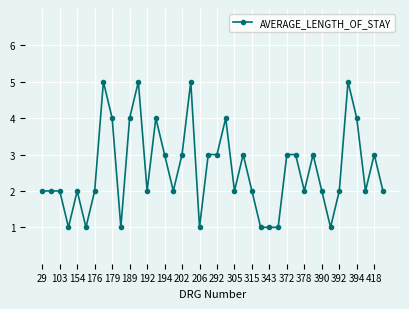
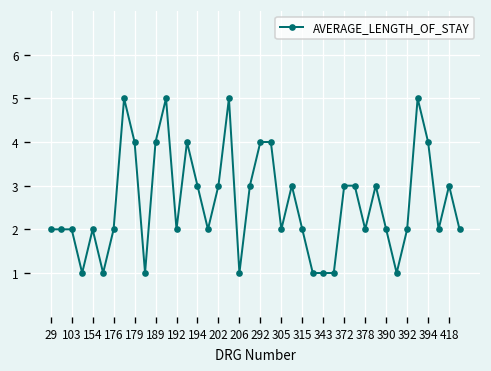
  {
    "103": 2,
    "154": 2,
    "176": 2,
    "179": 4,
    "189": 4,
    "192": 2,
    "194": 3,
    "202": 3,
    "206": 1,
-   "292": 3,
+   "292": 4,
    "305": 2,
    "315": 2,
    "343": 1,
    "372": 3,
    "378": 2,
    "390": 2,
    "392": 2,
    "394": 4,
    "418": 3
  }
